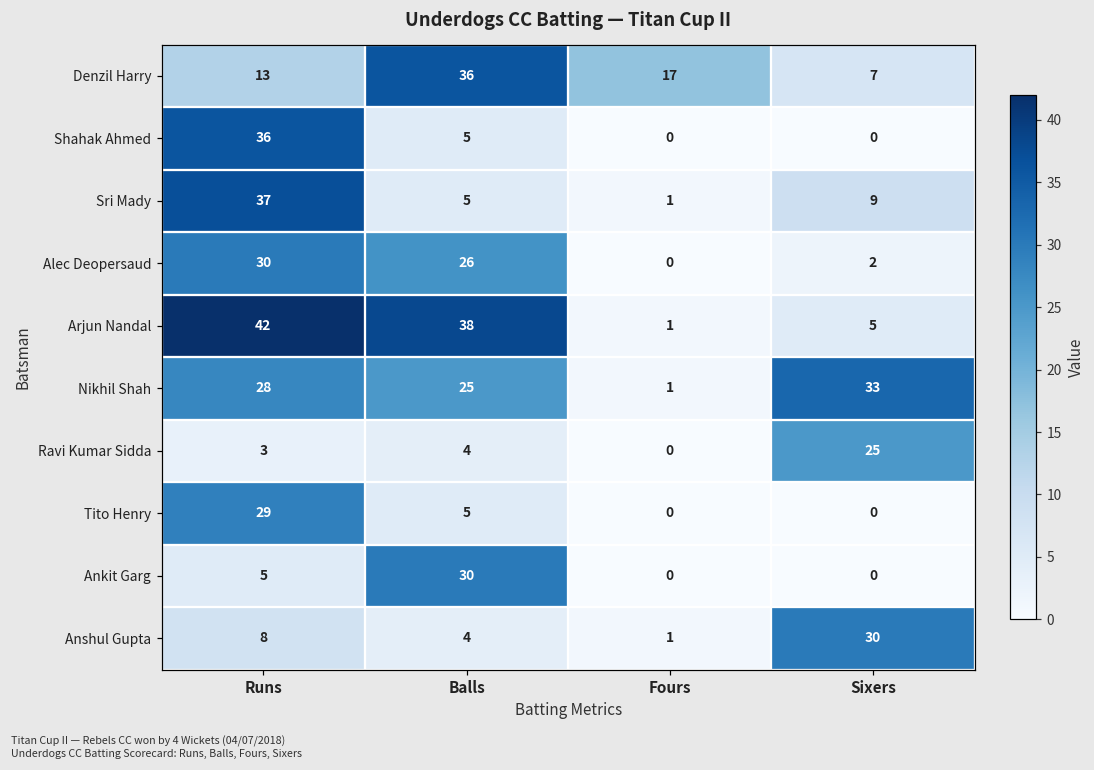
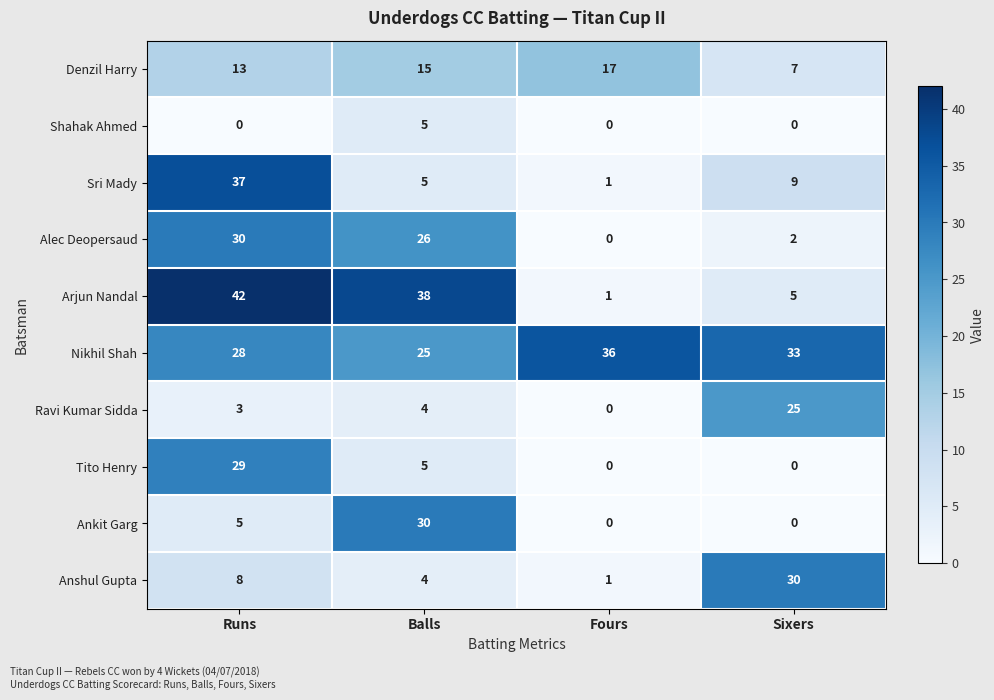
  {
    "Denzil Harry": {
      "Runs": 13,
-     "Balls": 36,
+     "Balls": 15,
      "Fours": 17,
      "Sixers": 7
    },
    "Shahak Ahmed": {
-     "Runs": 36,
+     "Runs": 0,
      "Balls": 5,
      "Fours": 0,
      "Sixers": 0
    },
    "Sri Mady": {
      "Runs": 37,
      "Balls": 5,
      "Fours": 1,
      "Sixers": 9
    },
    "Alec Deopersaud": {
      "Runs": 30,
      "Balls": 26,
      "Fours": 0,
      "Sixers": 2
    },
    "Arjun Nandal": {
      "Runs": 42,
      "Balls": 38,
      "Fours": 1,
      "Sixers": 5
    },
    "Nikhil Shah": {
      "Runs": 28,
      "Balls": 25,
-     "Fours": 1,
+     "Fours": 36,
      "Sixers": 33
    },
    "Ravi Kumar Sidda": {
      "Runs": 3,
      "Balls": 4,
      "Fours": 0,
      "Sixers": 25
    },
    "Tito Henry": {
      "Runs": 29,
      "Balls": 5,
      "Fours": 0,
      "Sixers": 0
    },
    "Ankit Garg": {
      "Runs": 5,
      "Balls": 30,
      "Fours": 0,
      "Sixers": 0
    },
    "Anshul Gupta": {
      "Runs": 8,
      "Balls": 4,
      "Fours": 1,
      "Sixers": 30
    }
  }
